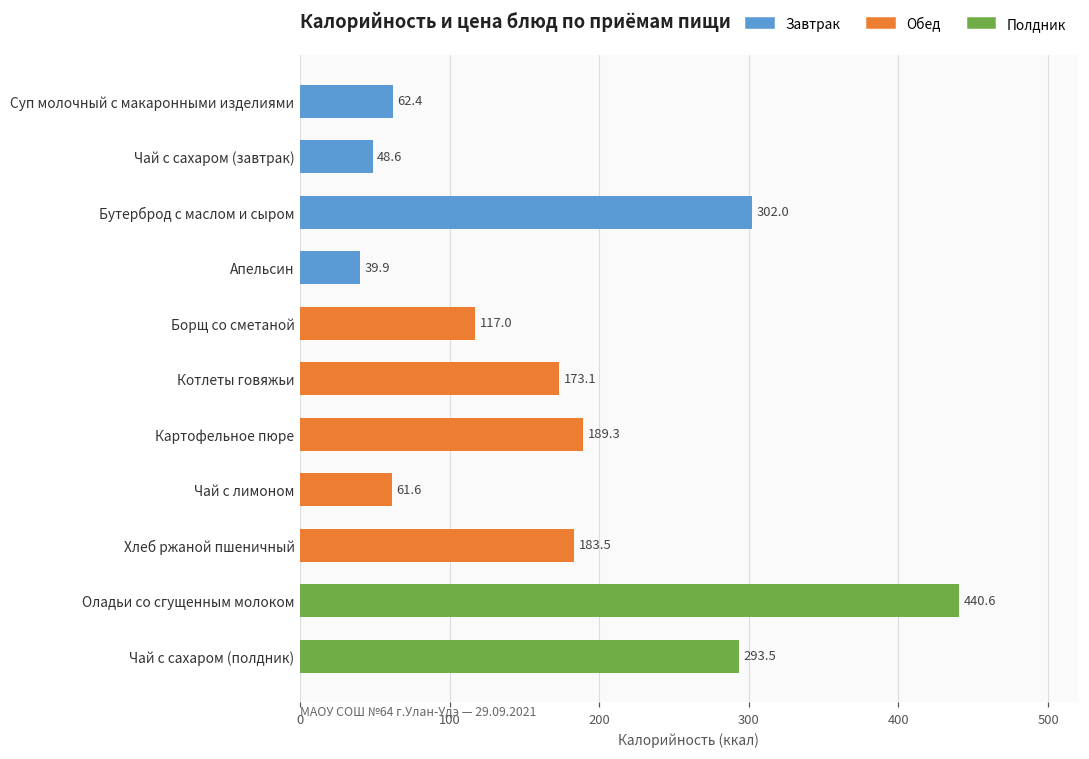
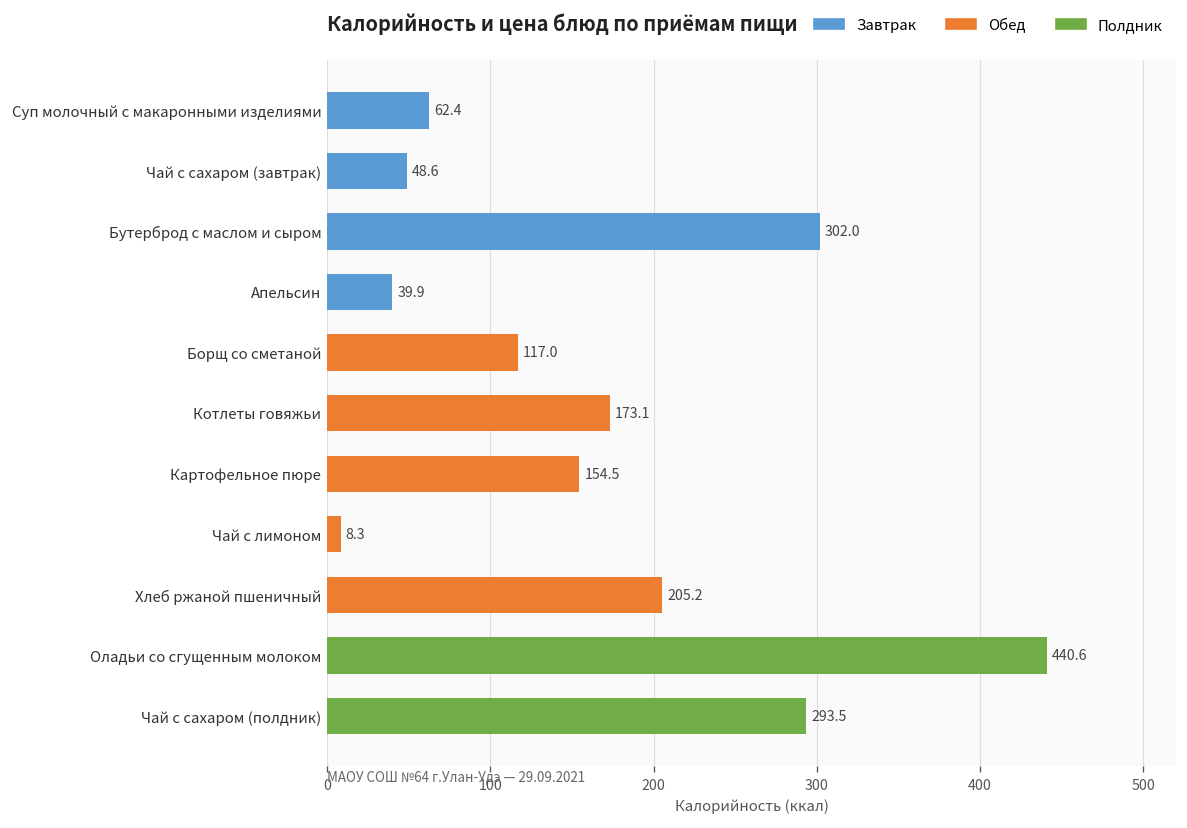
  {
    "Суп молочный с макаронными изделиями": 62.4,
    "Чай с сахаром (завтрак)": 48.6,
    "Бутерброд с маслом и сыром": 302.0,
    "Апельсин": 39.9,
    "Борщ со сметаной": 117.0,
    "Котлеты говяжьи": 173.1,
-   "Картофельное пюре": 189.3,
-   "Чай с лимоном": 61.6,
-   "Хлеб ржаной пшеничный": 183.5,
+   "Картофельное пюре": 154.5,
+   "Чай с лимоном": 8.3,
+   "Хлеб ржаной пшеничный": 205.2,
    "Оладьи со сгущенным молоком": 440.6,
    "Чай с сахаром (полдник)": 293.5
  }
